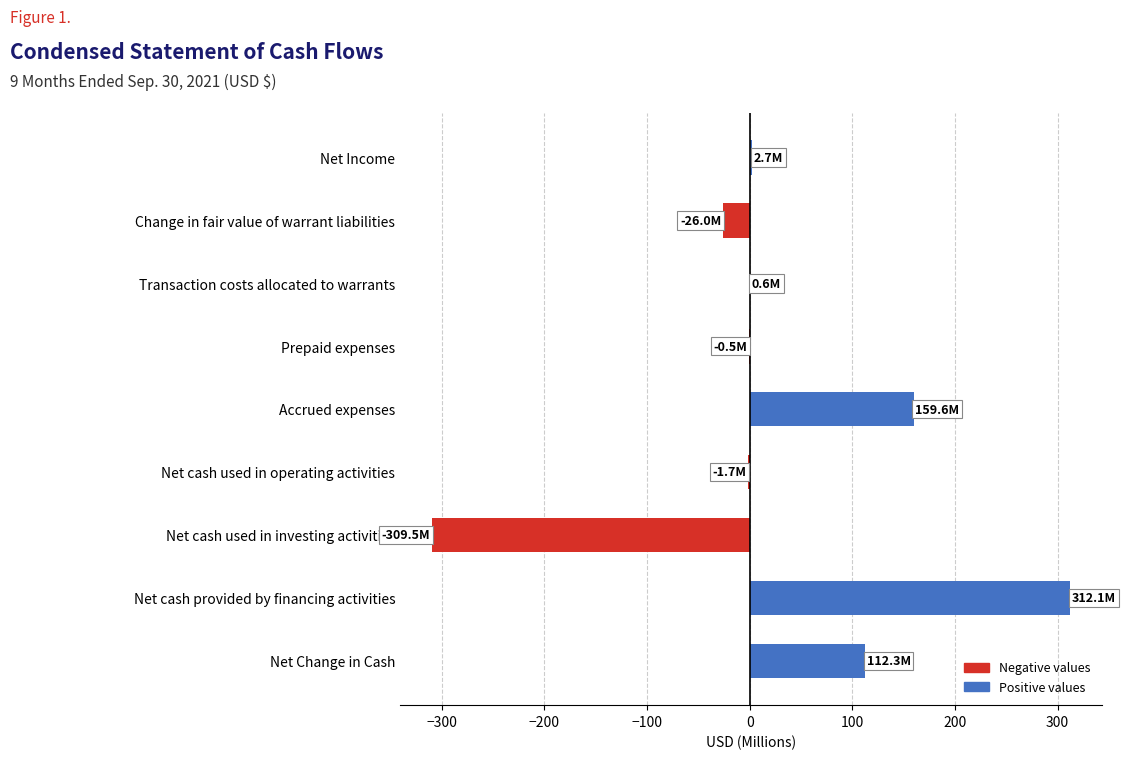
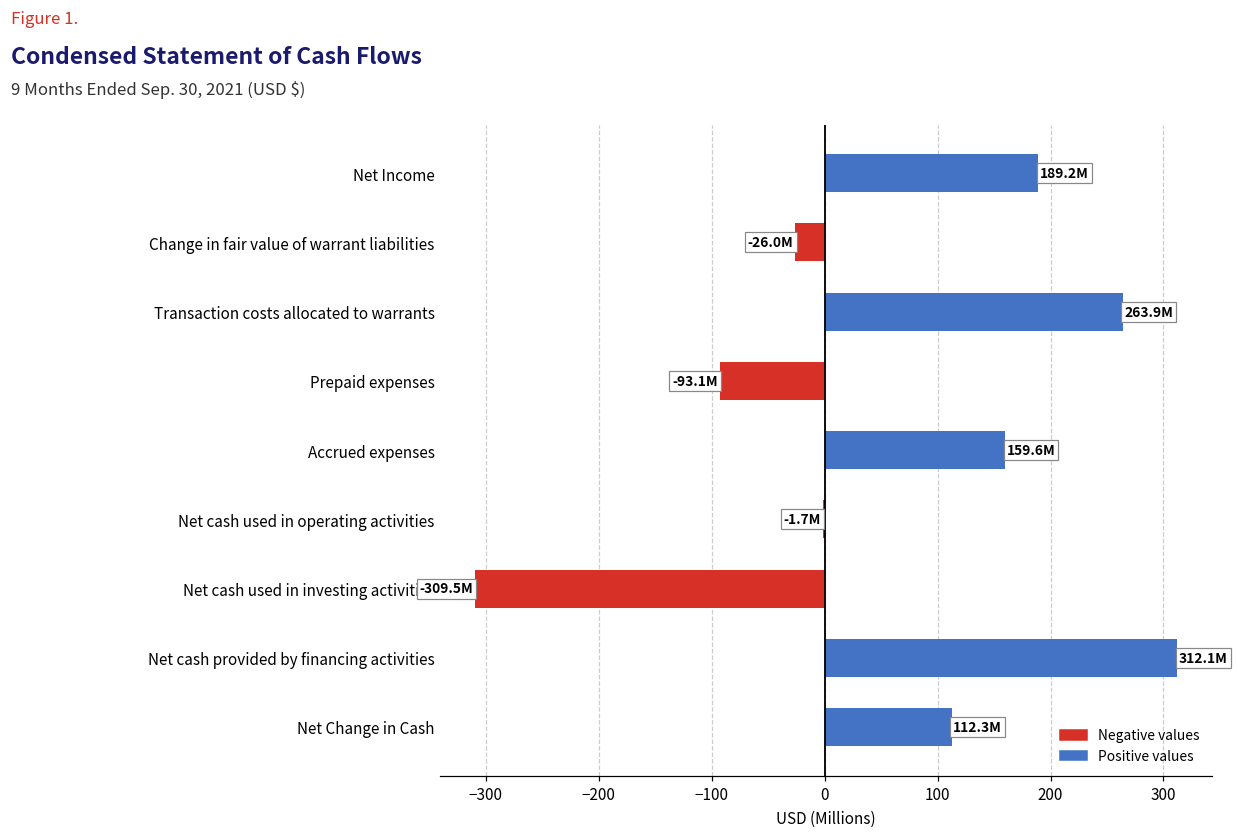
  {
-   "Net Income": "2.7M",
-   "Transaction costs allocated to warrants": "0.6M",
-   "Prepaid expenses": "-0.5M"
+   "Net Income": "189.2M",
+   "Transaction costs allocated to warrants": "263.9M",
+   "Prepaid expenses": "-93.1M"
  }
